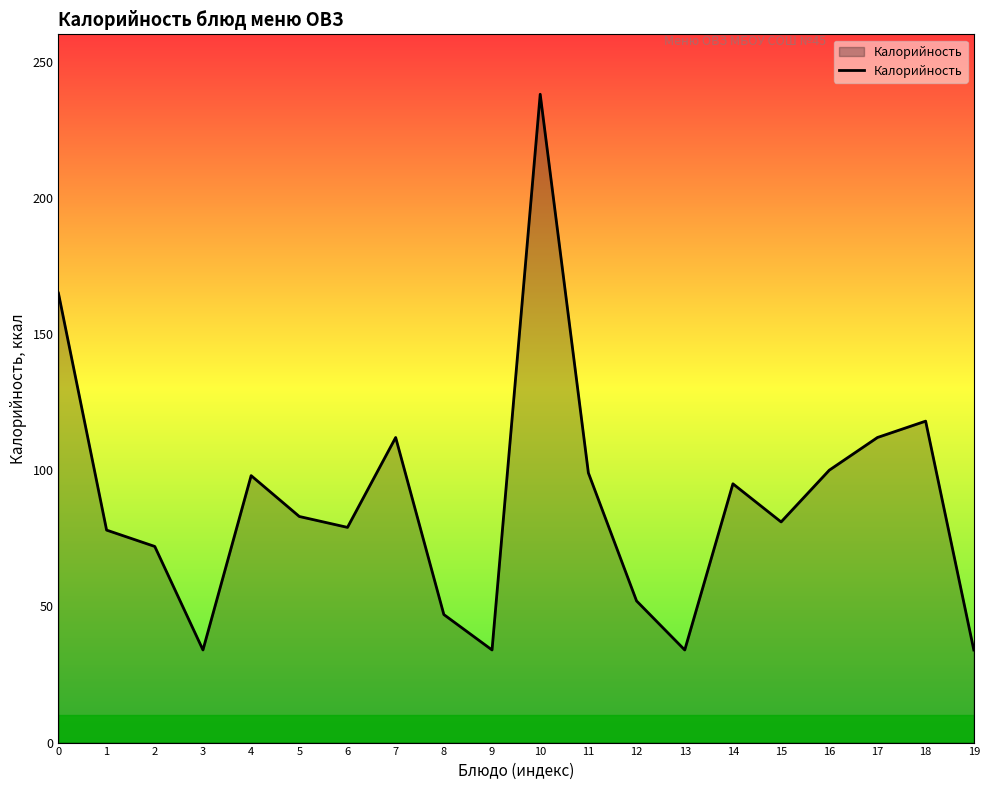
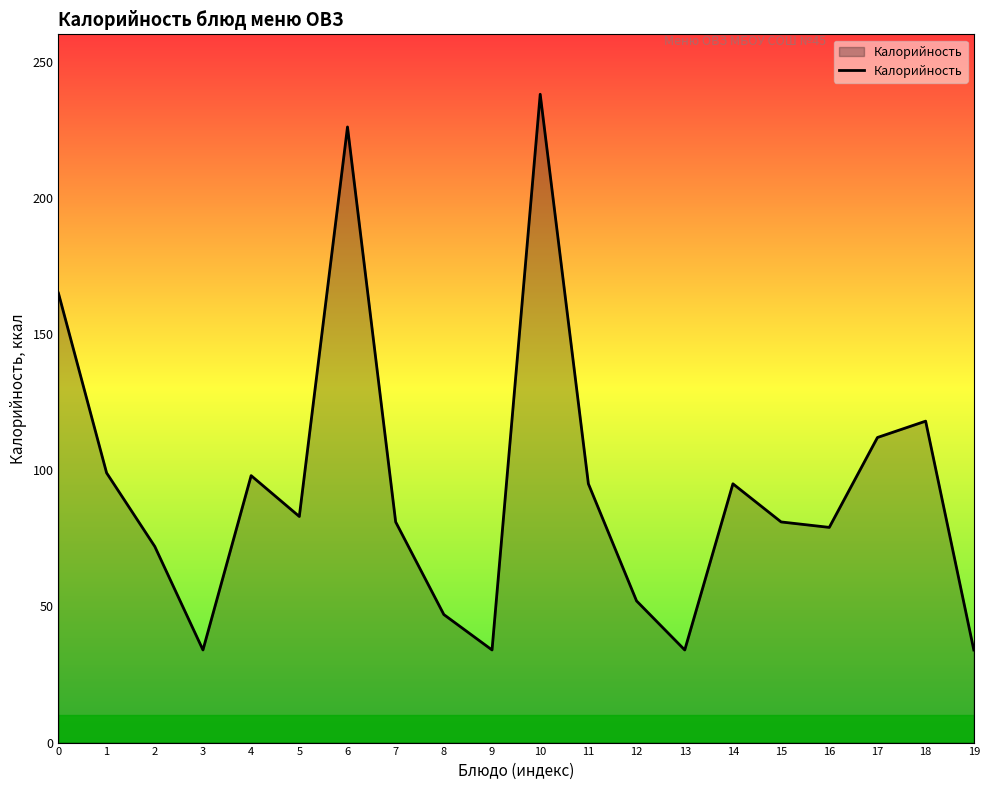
  {
    "0": 165,
-   "1": 78,
+   "1": 99,
    "2": 72,
    "3": 34,
    "4": 98,
    "5": 83,
-   "6": 79,
-   "7": 112,
+   "6": 226,
+   "7": 81,
    "8": 47,
    "9": 34,
    "10": 238,
-   "11": 99,
+   "11": 95,
    "12": 52,
    "13": 34,
    "14": 95,
    "15": 81,
-   "16": 100,
+   "16": 79,
    "17": 112,
    "18": 118,
    "19": 34
  }
